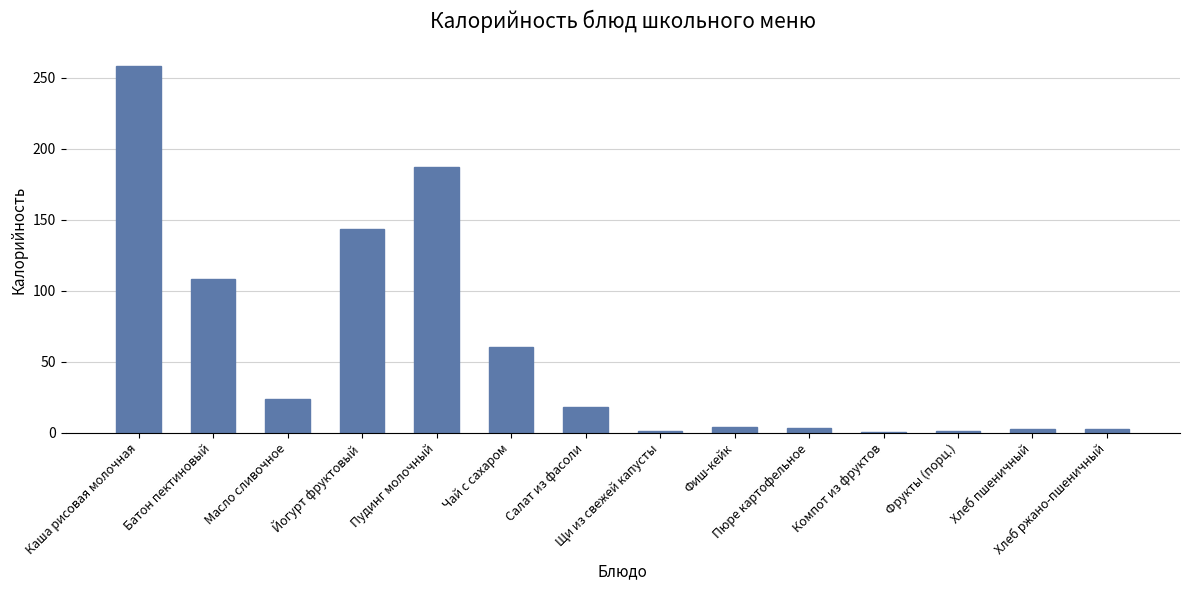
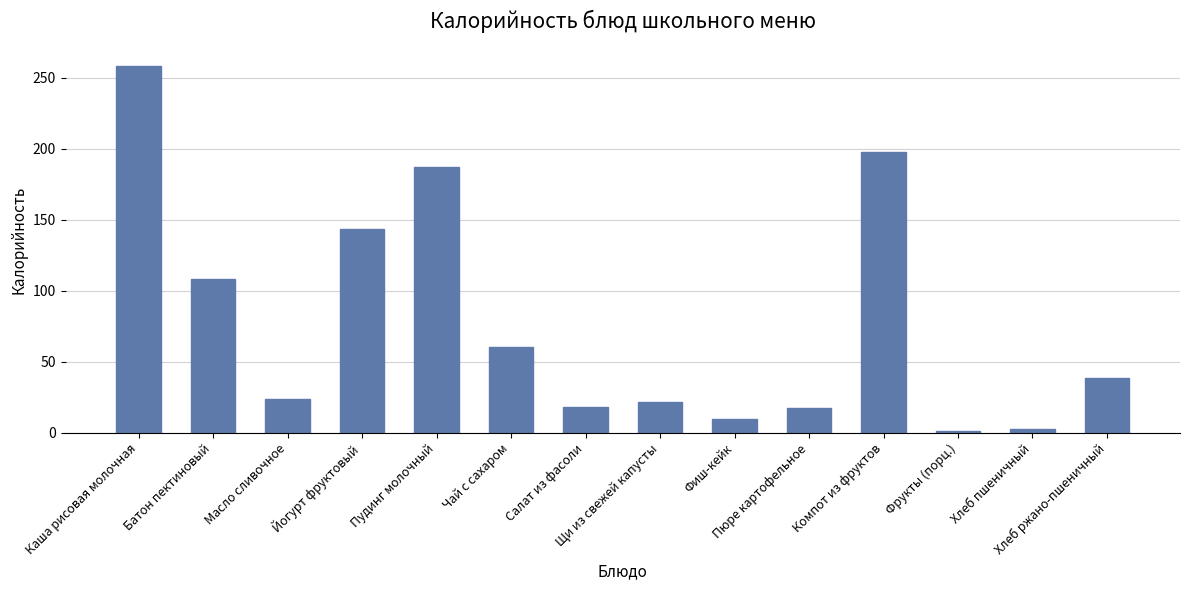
  {
    "Каша рисовая молочная": 258,
    "Батон пектиновый": 108,
    "Масло сливочное": 23,
    "Йогурт фруктовый": 143,
    "Пудинг молочный": 187,
    "Чай с сахаром": 61,
    "Салат из фасоли": 18,
-   "Щи из свежей капусты": 1,
-   "Фиш-кейк": 4,
-   "Пюре картофельное": 3,
-   "Компот из фруктов": 0,
+   "Щи из свежей капусты": 21,
+   "Фиш-кейк": 10,
+   "Пюре картофельное": 18,
+   "Компот из фруктов": 198,
    "Хлеб пшеничный": 2,
-   "Хлеб ржано-пшеничный": 3
+   "Хлеб ржано-пшеничный": 39
  }
